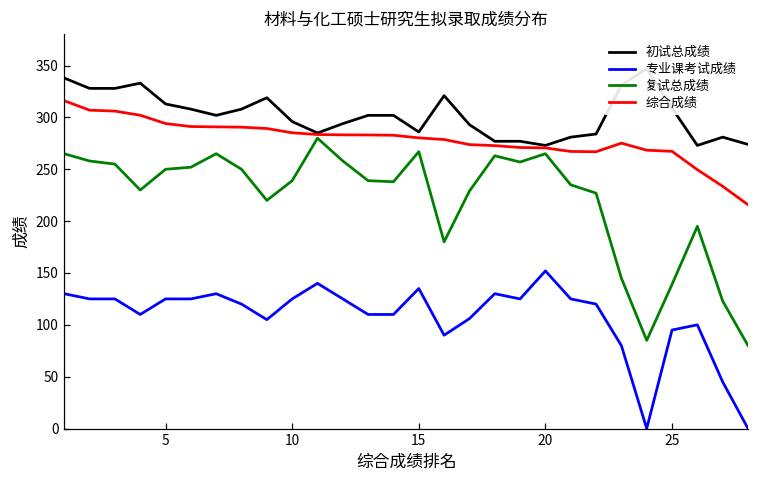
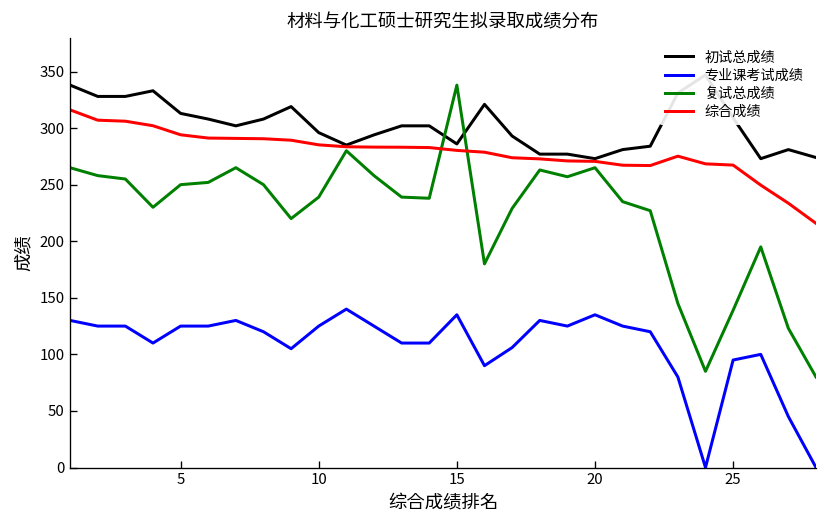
  {
    "初试总成绩": {
      "5": 310,
      "10": 300,
      "15": 290
    },
    "专业课考试成绩": {
      "5": 130,
      "10": 130,
      "15": 140,
-     "20": 150,
+     "20": 140,
      "25": 100
    },
    "复试总成绩": {
      "5": 250,
      "10": 240,
-     "15": 270,
+     "15": 340,
      "20": 270,
      "25": 140
    },
    "综合成绩": {
      "5": 290,
      "10": 290,
      "15": 280,
      "25": 270
    }
  }
